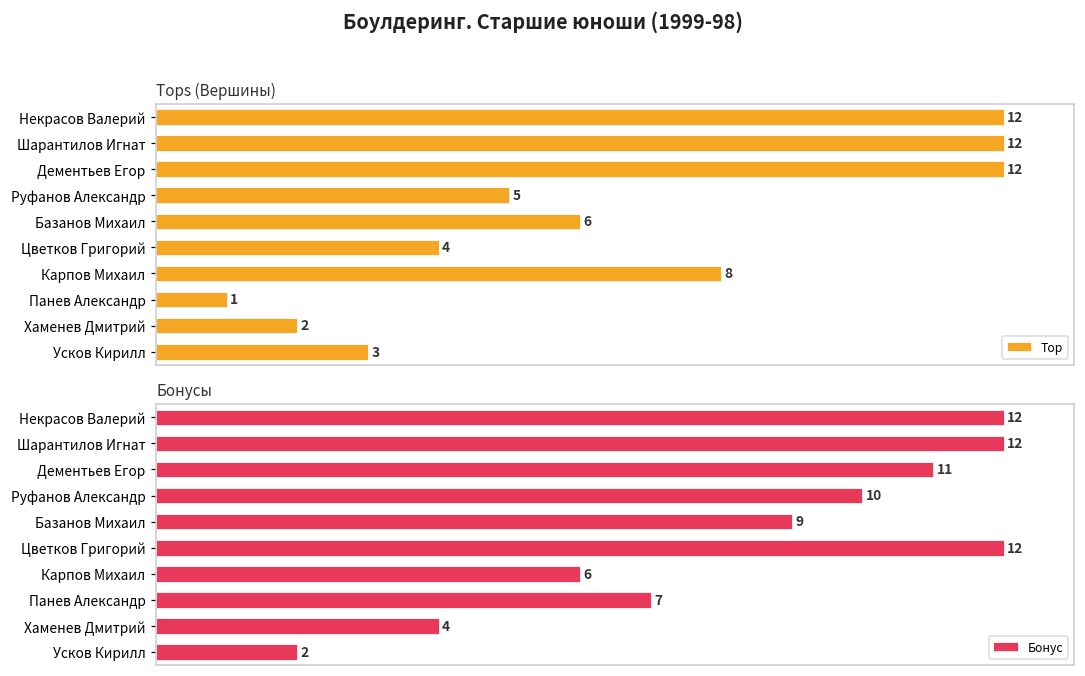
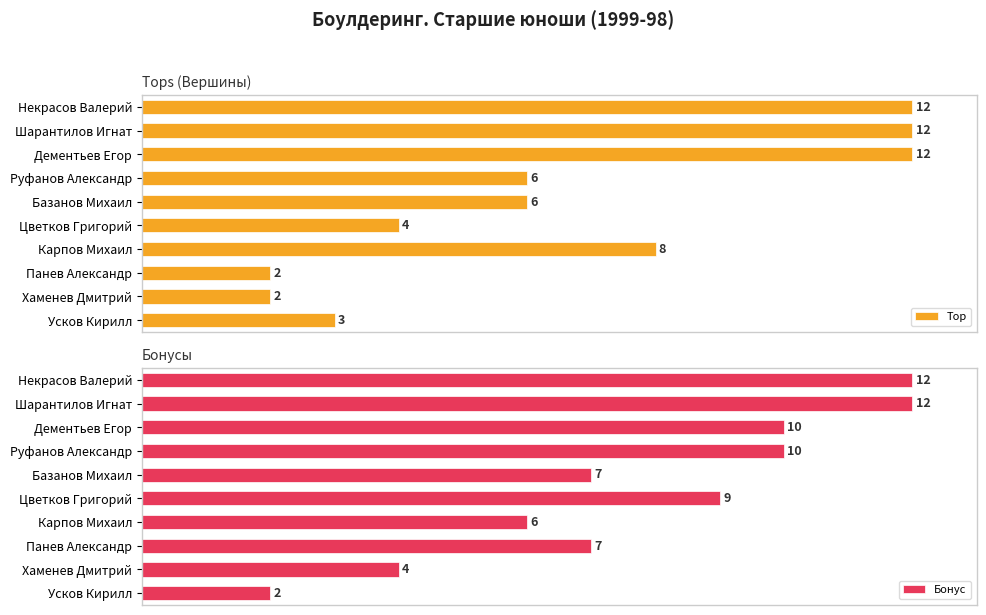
  {
    "Tops (Вершины)": {
      "Некрасов Валерий": 12,
      "Шарантилов Игнат": 12,
      "Дементьев Егор": 12,
-     "Руфанов Александр": 5,
+     "Руфанов Александр": 6,
      "Базанов Михаил": 6,
      "Цветков Григорий": 4,
      "Карпов Михаил": 8,
-     "Панев Александр": 1,
+     "Панев Александр": 2,
      "Хаменев Дмитрий": 2,
      "Усков Кирилл": 3
    },
    "Бонусы": {
      "Некрасов Валерий": 12,
      "Шарантилов Игнат": 12,
-     "Дементьев Егор": 11,
+     "Дементьев Егор": 10,
      "Руфанов Александр": 10,
-     "Базанов Михаил": 9,
-     "Цветков Григорий": 12,
+     "Базанов Михаил": 7,
+     "Цветков Григорий": 9,
      "Карпов Михаил": 6,
      "Панев Александр": 7,
      "Хаменев Дмитрий": 4,
      "Усков Кирилл": 2
    }
  }
